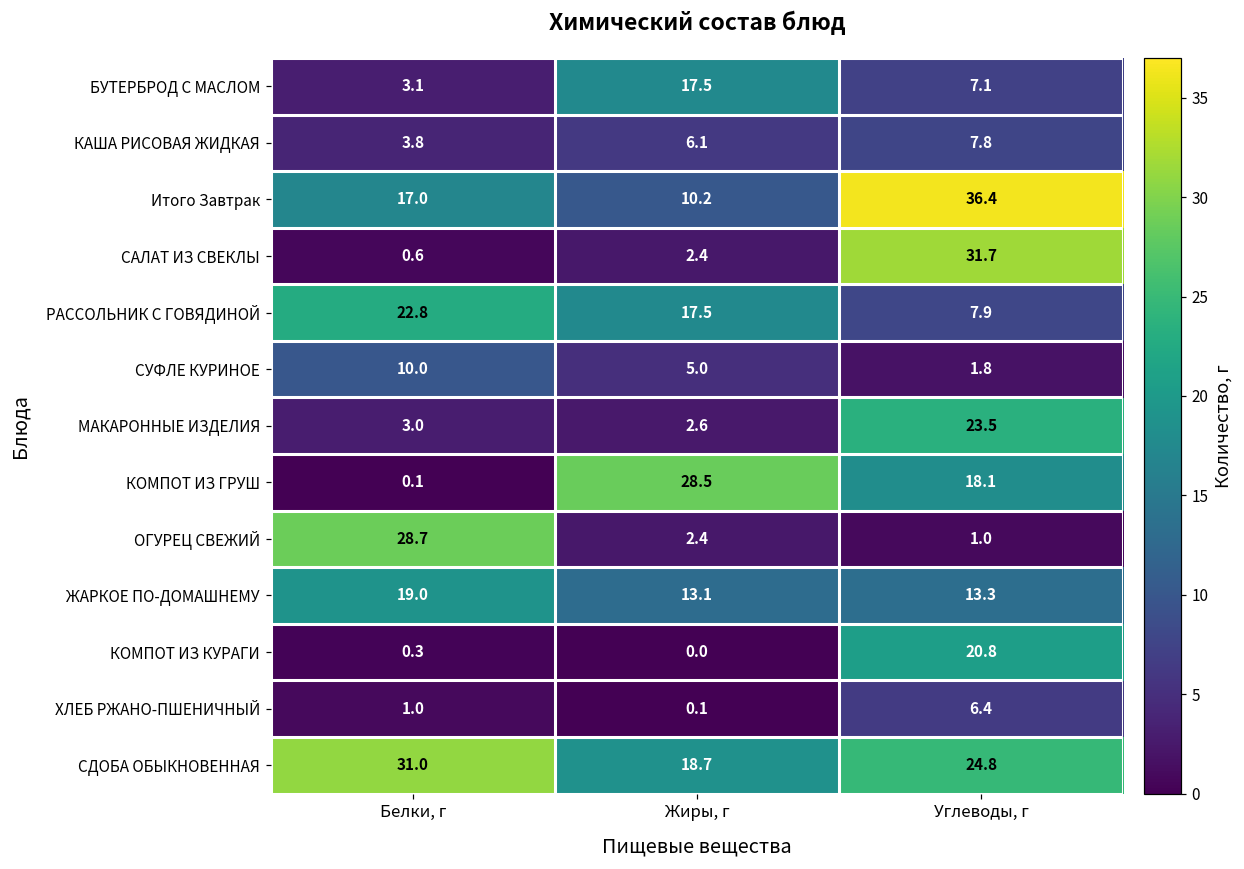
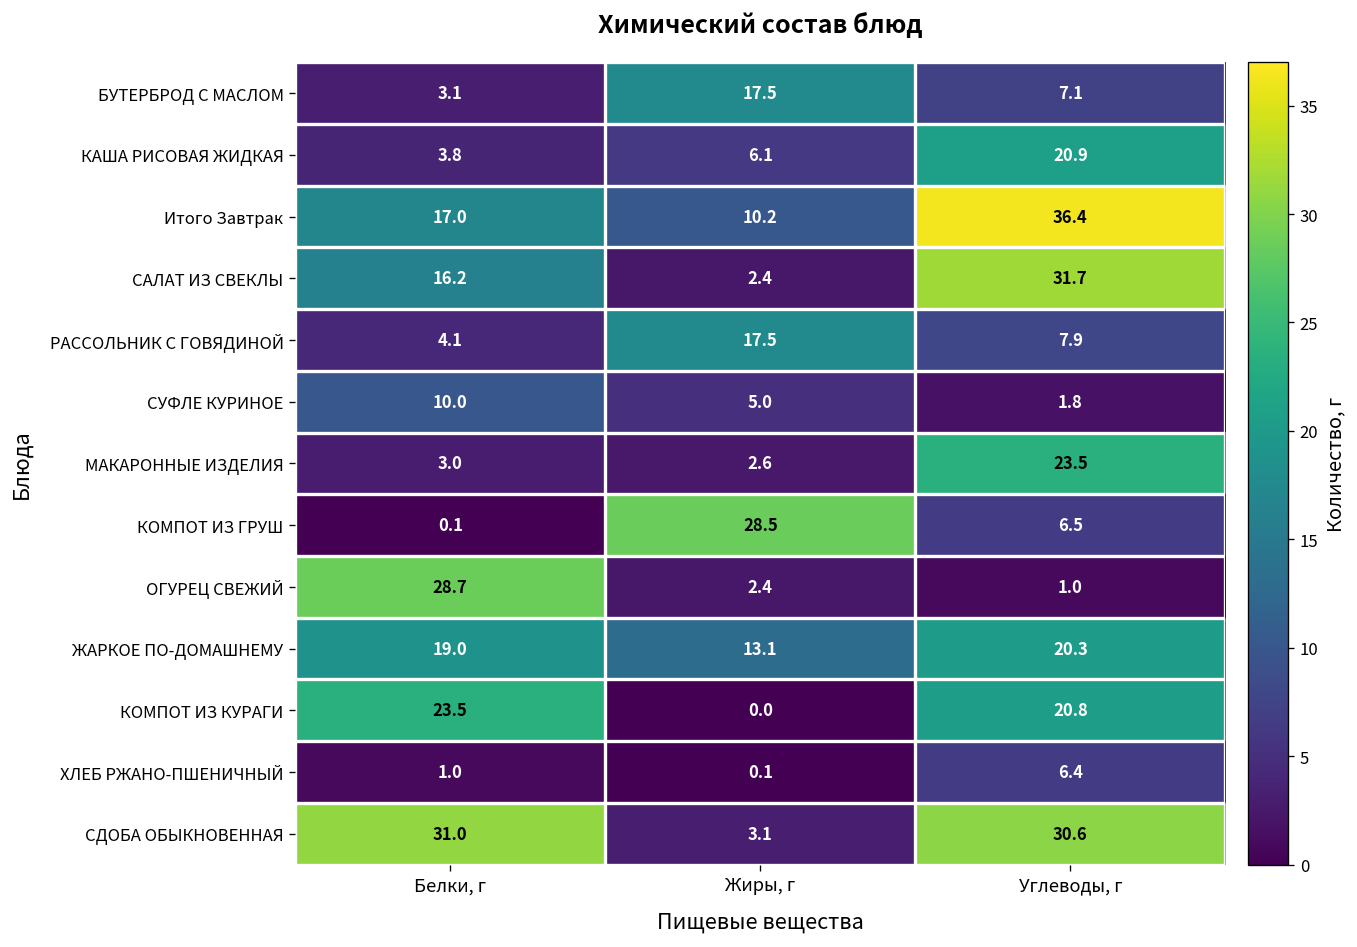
  {
    "БУТЕРБРОД С МАСЛОМ": {
      "Белки, г": 3.1,
      "Жиры, г": 17.5,
      "Углеводы, г": 7.1
    },
    "КАША РИСОВАЯ ЖИДКАЯ": {
      "Белки, г": 3.8,
      "Жиры, г": 6.1,
-     "Углеводы, г": 7.8
+     "Углеводы, г": 20.9
    },
    "Итого Завтрак": {
      "Белки, г": 17.0,
      "Жиры, г": 10.2,
      "Углеводы, г": 36.4
    },
    "САЛАТ ИЗ СВЕКЛЫ": {
-     "Белки, г": 0.6,
+     "Белки, г": 16.2,
      "Жиры, г": 2.4,
      "Углеводы, г": 31.7
    },
    "РАССОЛЬНИК С ГОВЯДИНОЙ": {
-     "Белки, г": 22.8,
+     "Белки, г": 4.1,
      "Жиры, г": 17.5,
      "Углеводы, г": 7.9
    },
    "СУФЛЕ КУРИНОЕ": {
      "Белки, г": 10.0,
      "Жиры, г": 5.0,
      "Углеводы, г": 1.8
    },
    "МАКАРОННЫЕ ИЗДЕЛИЯ": {
      "Белки, г": 3.0,
      "Жиры, г": 2.6,
      "Углеводы, г": 23.5
    },
    "КОМПОТ ИЗ ГРУШ": {
      "Белки, г": 0.1,
      "Жиры, г": 28.5,
-     "Углеводы, г": 18.1
+     "Углеводы, г": 6.5
    },
    "ОГУРЕЦ СВЕЖИЙ": {
      "Белки, г": 28.7,
      "Жиры, г": 2.4,
      "Углеводы, г": 1.0
    },
    "ЖАРКОЕ ПО-ДОМАШНЕМУ": {
      "Белки, г": 19.0,
      "Жиры, г": 13.1,
-     "Углеводы, г": 13.3
+     "Углеводы, г": 20.3
    },
    "КОМПОТ ИЗ КУРАГИ": {
-     "Белки, г": 0.3,
+     "Белки, г": 23.5,
      "Жиры, г": 0.0,
      "Углеводы, г": 20.8
    },
    "ХЛЕБ РЖАНО-ПШЕНИЧНЫЙ": {
      "Белки, г": 1.0,
      "Жиры, г": 0.1,
      "Углеводы, г": 6.4
    },
    "СДОБА ОБЫКНОВЕННАЯ": {
      "Белки, г": 31.0,
-     "Жиры, г": 18.7,
-     "Углеводы, г": 24.8
+     "Жиры, г": 3.1,
+     "Углеводы, г": 30.6
    }
  }
